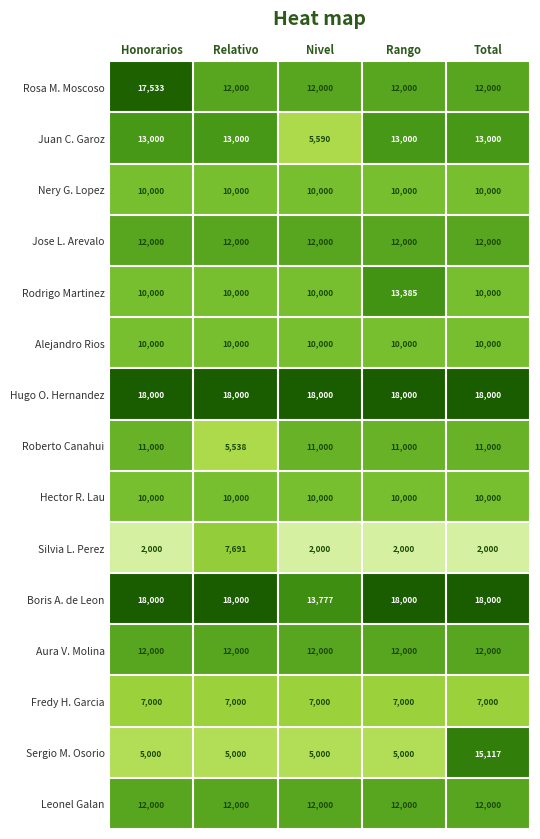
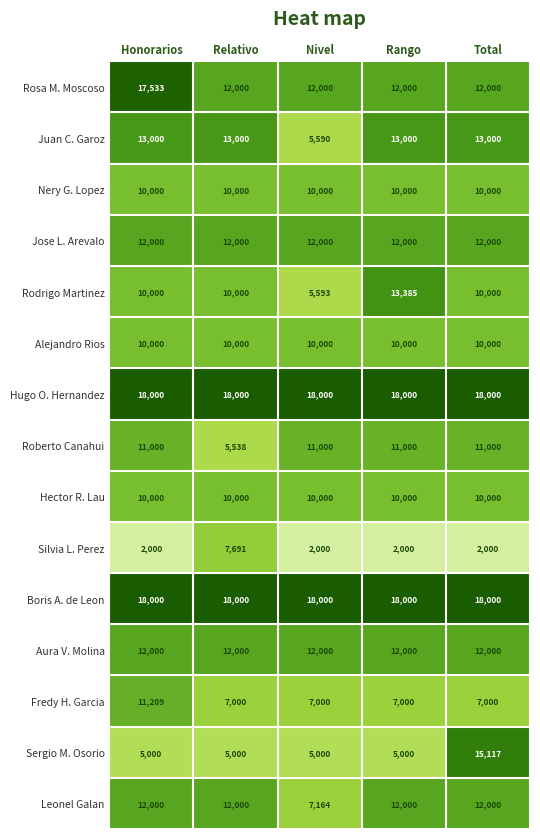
  {
    "Rosa M. Moscoso": {
      "Honorarios": "17,533",
      "Relativo": "12,000",
      "Nivel": "12,000",
      "Rango": "12,000",
      "Total": "12,000"
    },
    "Juan C. Garoz": {
      "Honorarios": "13,000",
      "Relativo": "13,000",
      "Nivel": "5,590",
      "Rango": "13,000",
      "Total": "13,000"
    },
    "Nery G. Lopez": {
      "Honorarios": "10,000",
      "Relativo": "10,000",
      "Nivel": "10,000",
      "Rango": "10,000",
      "Total": "10,000"
    },
    "Jose L. Arevalo": {
      "Honorarios": "12,000",
      "Relativo": "12,000",
      "Nivel": "12,000",
      "Rango": "12,000",
      "Total": "12,000"
    },
    "Rodrigo Martinez": {
      "Honorarios": "10,000",
      "Relativo": "10,000",
-     "Nivel": "10,000",
+     "Nivel": "5,593",
      "Rango": "13,385",
      "Total": "10,000"
    },
    "Alejandro Rios": {
      "Honorarios": "10,000",
      "Relativo": "10,000",
      "Nivel": "10,000",
      "Rango": "10,000",
      "Total": "10,000"
    },
    "Hugo O. Hernandez": {
      "Honorarios": "18,000",
      "Relativo": "18,000",
      "Nivel": "18,000",
      "Rango": "18,000",
      "Total": "18,000"
    },
    "Roberto Canahui": {
      "Honorarios": "11,000",
      "Relativo": "5,538",
      "Nivel": "11,000",
      "Rango": "11,000",
      "Total": "11,000"
    },
    "Hector R. Lau": {
      "Honorarios": "10,000",
      "Relativo": "10,000",
      "Nivel": "10,000",
      "Rango": "10,000",
      "Total": "10,000"
    },
    "Silvia L. Perez": {
      "Honorarios": "2,000",
      "Relativo": "7,691",
      "Nivel": "2,000",
      "Rango": "2,000",
      "Total": "2,000"
    },
    "Boris A. de Leon": {
      "Honorarios": "18,000",
      "Relativo": "18,000",
-     "Nivel": "13,777",
+     "Nivel": "18,000",
      "Rango": "18,000",
      "Total": "18,000"
    },
    "Aura V. Molina": {
      "Honorarios": "12,000",
      "Relativo": "12,000",
      "Nivel": "12,000",
      "Rango": "12,000",
      "Total": "12,000"
    },
    "Fredy H. Garcia": {
-     "Honorarios": "7,000",
+     "Honorarios": "11,209",
      "Relativo": "7,000",
      "Nivel": "7,000",
      "Rango": "7,000",
      "Total": "7,000"
    },
    "Sergio M. Osorio": {
      "Honorarios": "5,000",
      "Relativo": "5,000",
      "Nivel": "5,000",
      "Rango": "5,000",
      "Total": "15,117"
    },
    "Leonel Galan": {
      "Honorarios": "12,000",
      "Relativo": "12,000",
-     "Nivel": "12,000",
+     "Nivel": "7,164",
      "Rango": "12,000",
      "Total": "12,000"
    }
  }
